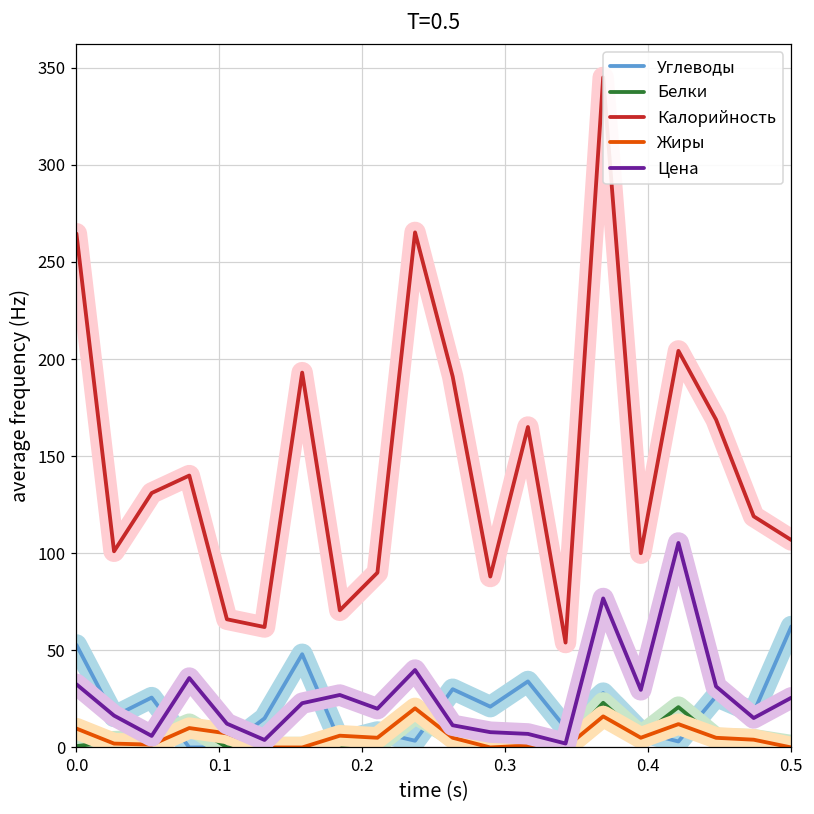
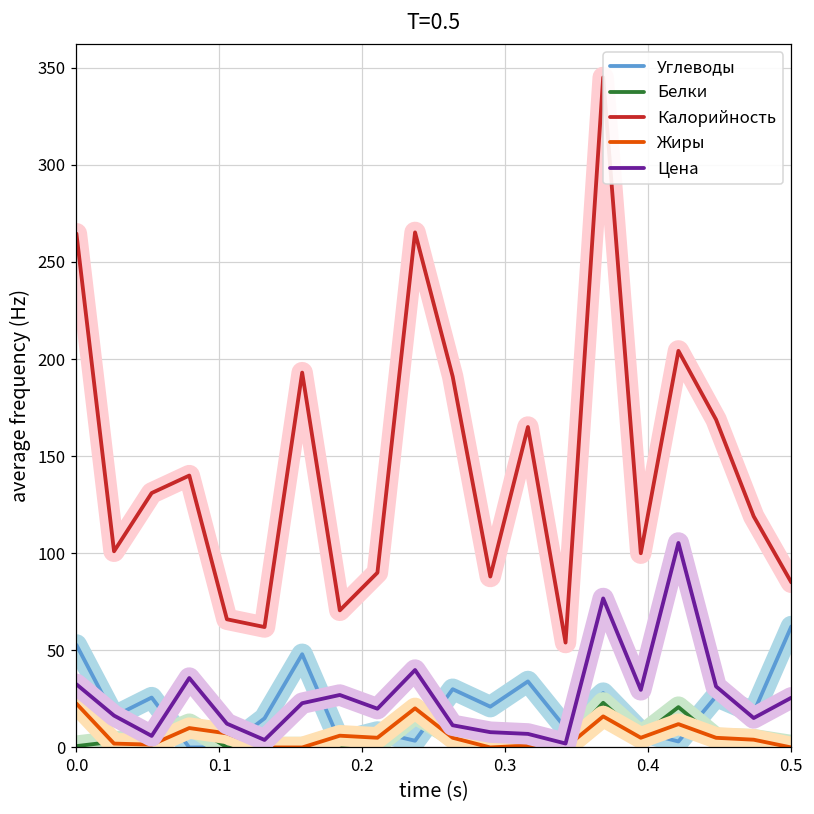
  {
    "Углеводы": {
      "0.0": 53,
      "0.5": 62
    },
    "Белки": {
      "0.0": 1
    },
    "Калорийность": {
      "0.0": 265,
-     "0.5": 107
+     "0.5": 85
    },
    "Жиры": {
-     "0.0": 10
+     "0.0": 23
    },
    "Цена": {
      "0.0": 33,
      "0.5": 26
    }
  }
